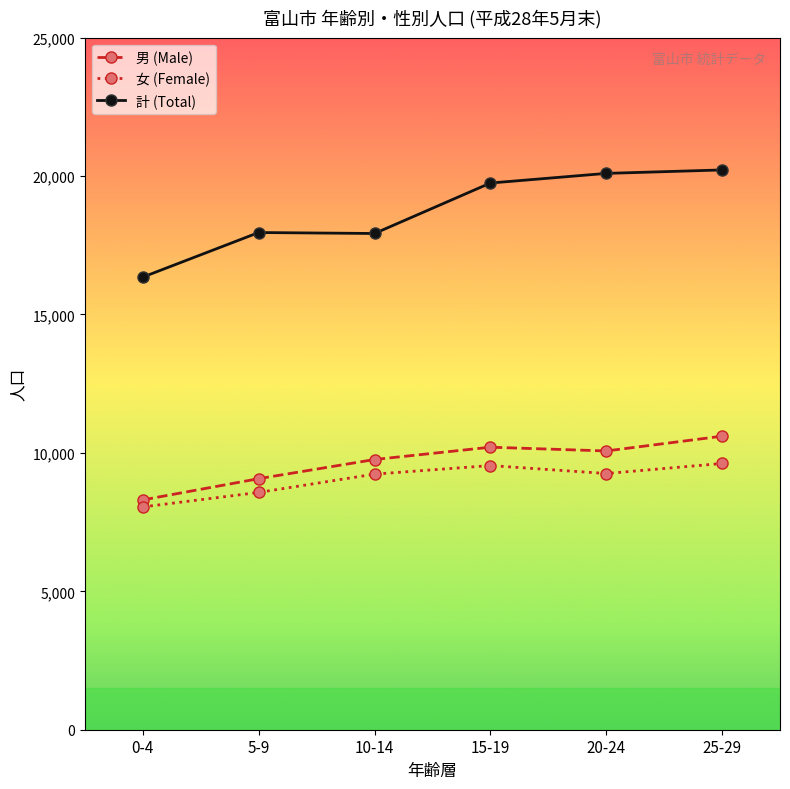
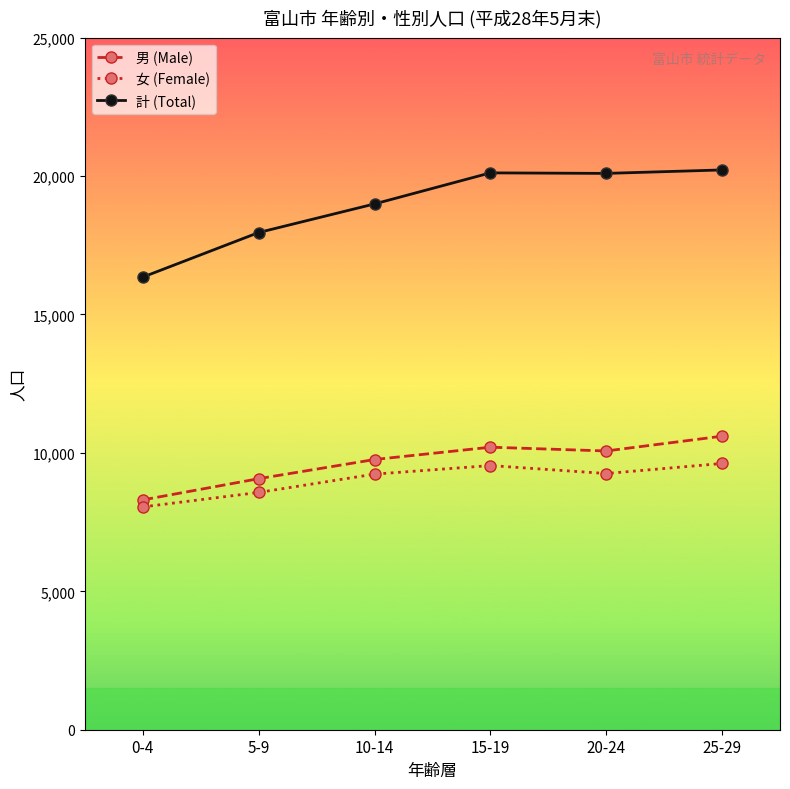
  {
    "計 (Total)": {
      "0-4": "16,400",
      "5-9": "18,000",
-     "10-14": "17,900",
-     "15-19": "19,700",
+     "10-14": "19,000",
+     "15-19": "20,100",
      "20-24": "20,100",
      "25-29": "20,200"
    }
  }
